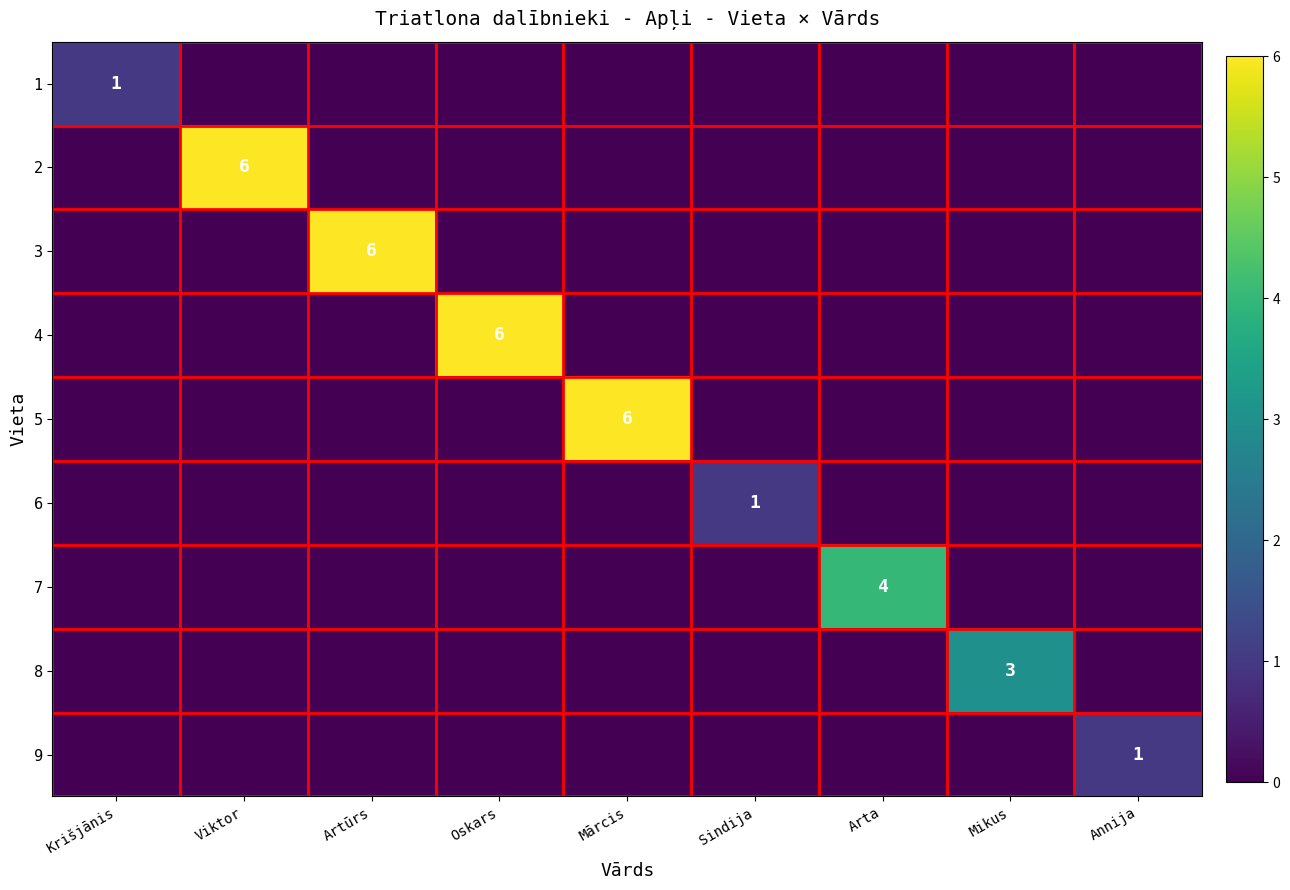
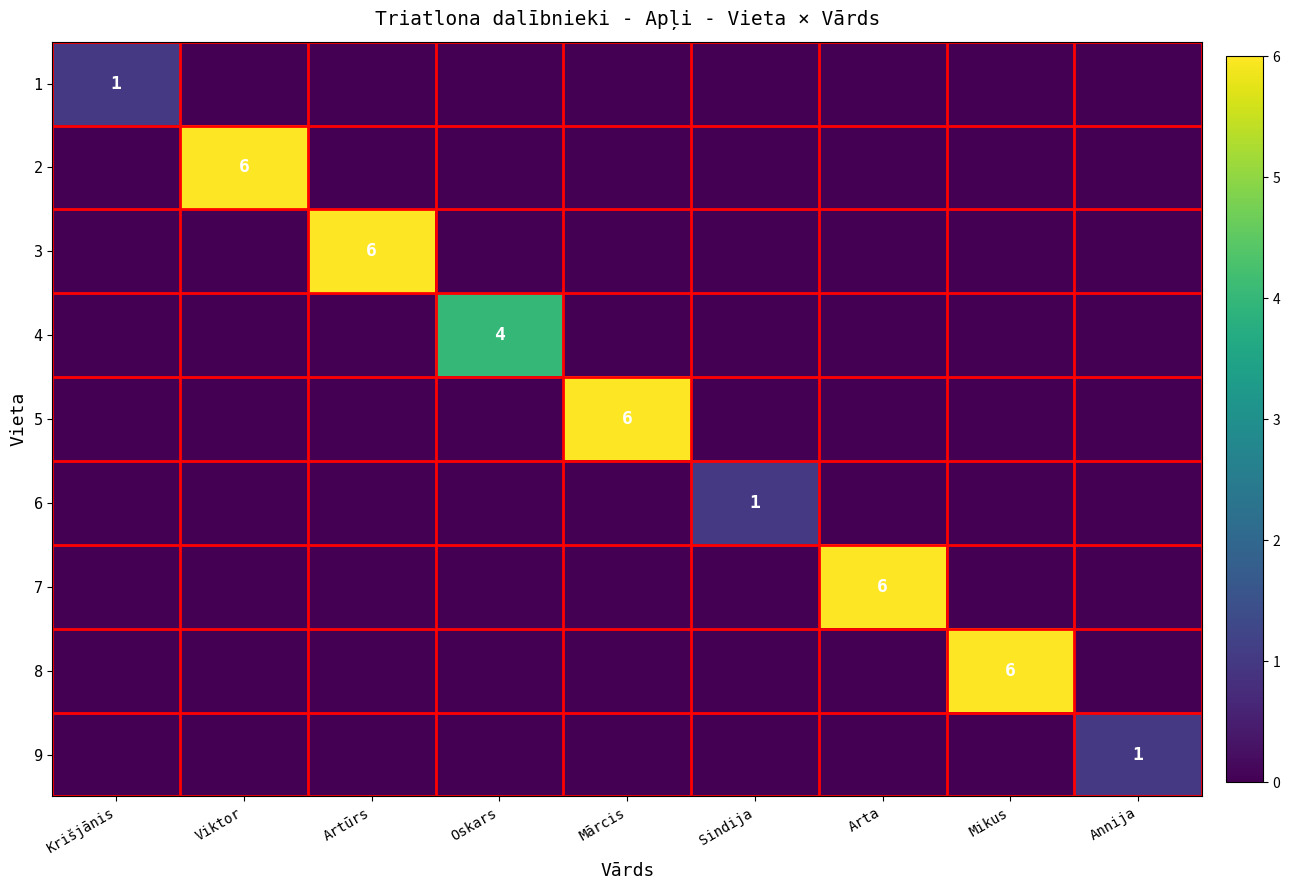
  {
    "1": {
      "Krišjānis": 1
    },
    "2": {
      "Viktor": 6
    },
    "3": {
      "Artūrs": 6
    },
    "4": {
-     "Oskars": 6
+     "Oskars": 4
    },
    "5": {
      "Mārcis": 6
    },
    "6": {
      "Sindija": 1
    },
    "7": {
-     "Arta": 4
+     "Arta": 6
    },
    "8": {
-     "Mikus": 3
+     "Mikus": 6
    },
    "9": {
      "Annija": 1
    }
  }
